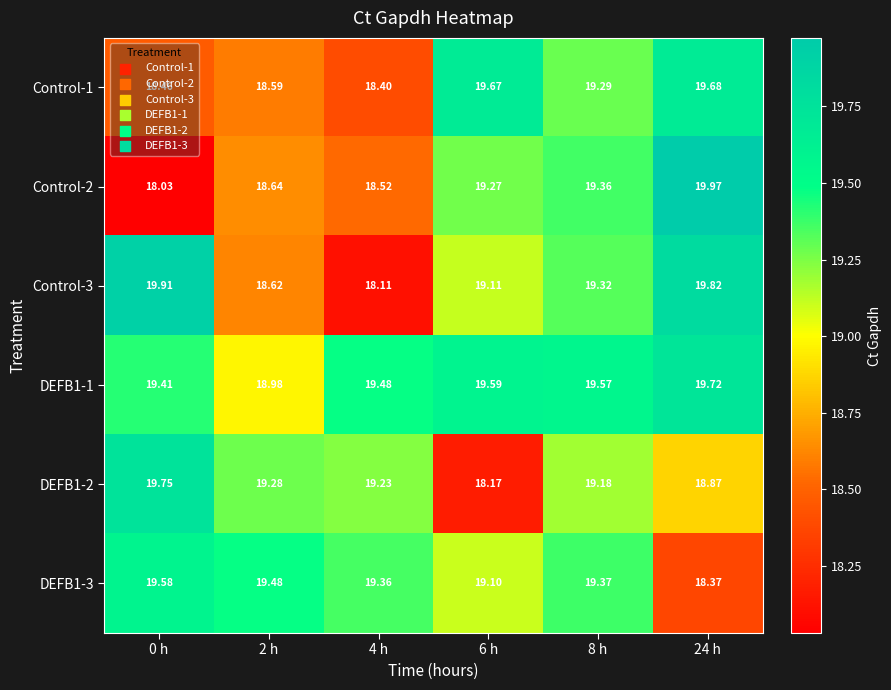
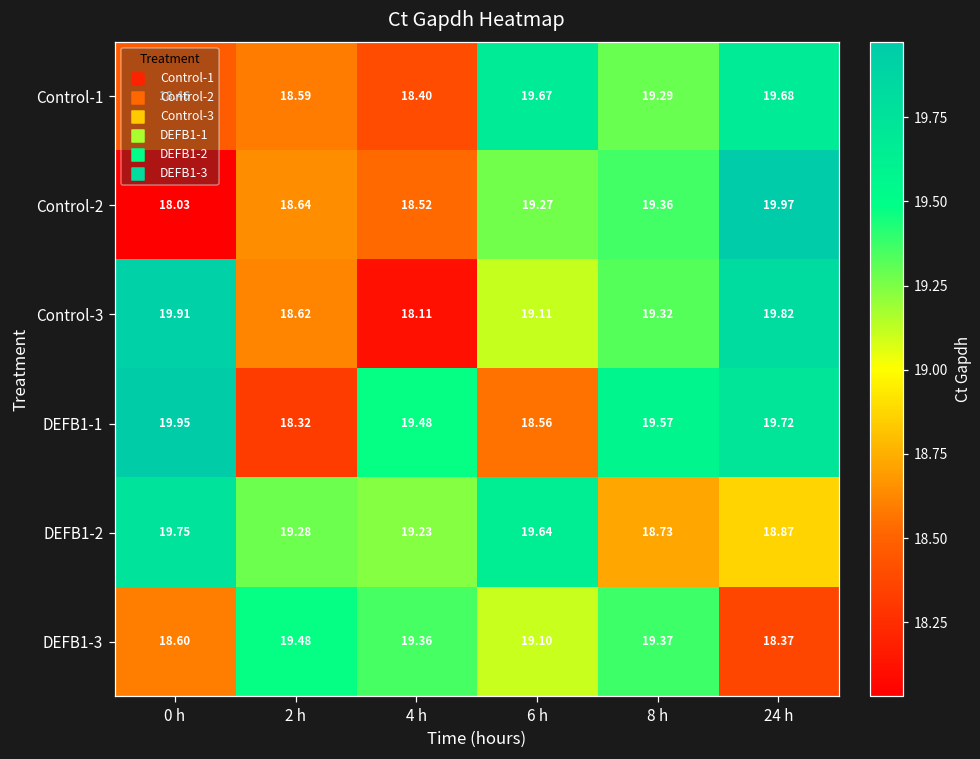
  {
    "Control-1": {
      "2 h": 18.59,
      "4 h": 18.40,
      "6 h": 19.67,
      "8 h": 19.29,
      "24 h": 19.68
    },
    "Control-2": {
      "0 h": 18.03,
      "2 h": 18.64,
      "4 h": 18.52,
      "6 h": 19.27,
      "8 h": 19.36,
      "24 h": 19.97
    },
    "Control-3": {
      "0 h": 19.91,
      "2 h": 18.62,
      "4 h": 18.11,
      "6 h": 19.11,
      "8 h": 19.32,
      "24 h": 19.82
    },
    "DEFB1-1": {
-     "0 h": 19.41,
-     "2 h": 18.98,
+     "0 h": 19.95,
+     "2 h": 18.32,
      "4 h": 19.48,
-     "6 h": 19.59,
+     "6 h": 18.56,
      "8 h": 19.57,
      "24 h": 19.72
    },
    "DEFB1-2": {
      "0 h": 19.75,
      "2 h": 19.28,
      "4 h": 19.23,
-     "6 h": 18.17,
-     "8 h": 19.18,
+     "6 h": 19.64,
+     "8 h": 18.73,
      "24 h": 18.87
    },
    "DEFB1-3": {
-     "0 h": 19.58,
+     "0 h": 18.60,
      "2 h": 19.48,
      "4 h": 19.36,
      "6 h": 19.10,
      "8 h": 19.37,
      "24 h": 18.37
    }
  }
